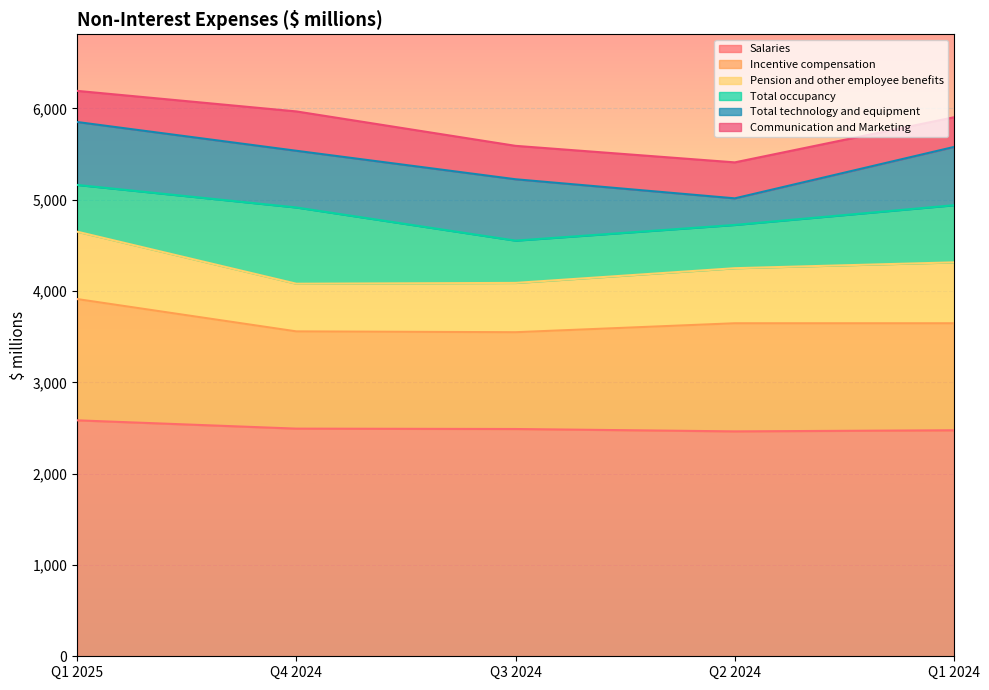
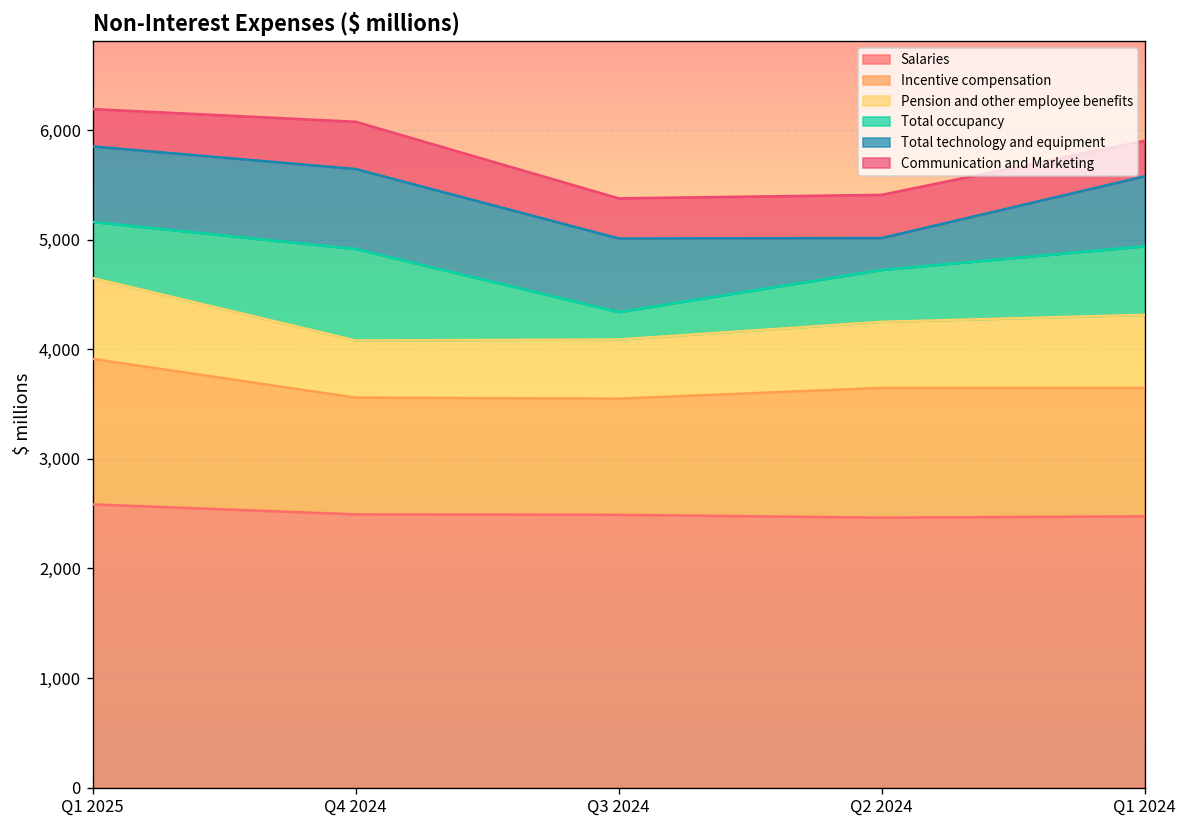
  {
    "Total occupancy": {
      "Q1 2025": 500,
      "Q4 2024": 800,
-     "Q3 2024": 500,
+     "Q3 2024": 300,
      "Q2 2024": 500,
      "Q1 2024": 600
    },
    "Total technology and equipment": {
      "Q1 2025": 700,
-     "Q4 2024": 600,
+     "Q4 2024": 700,
      "Q3 2024": 700,
      "Q2 2024": 300,
      "Q1 2024": 600
    }
  }
